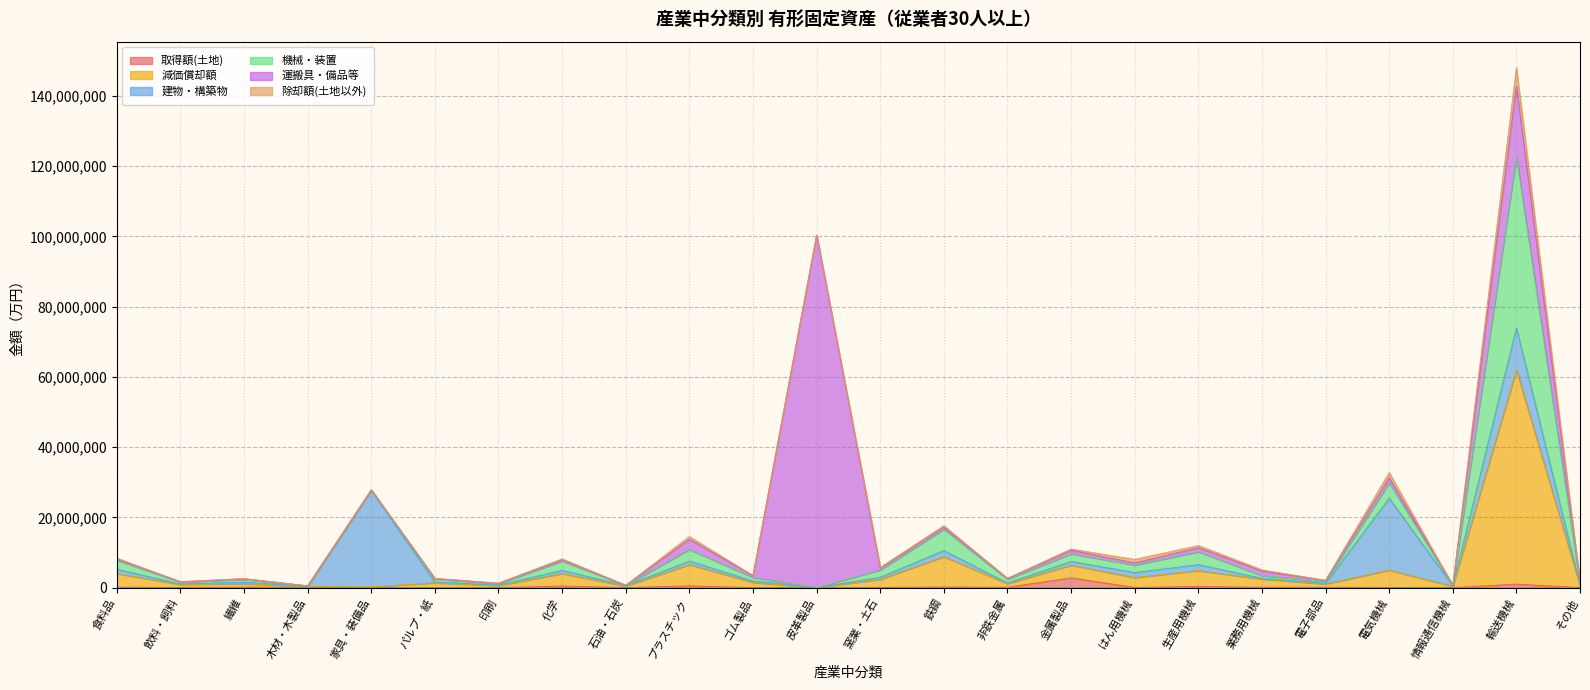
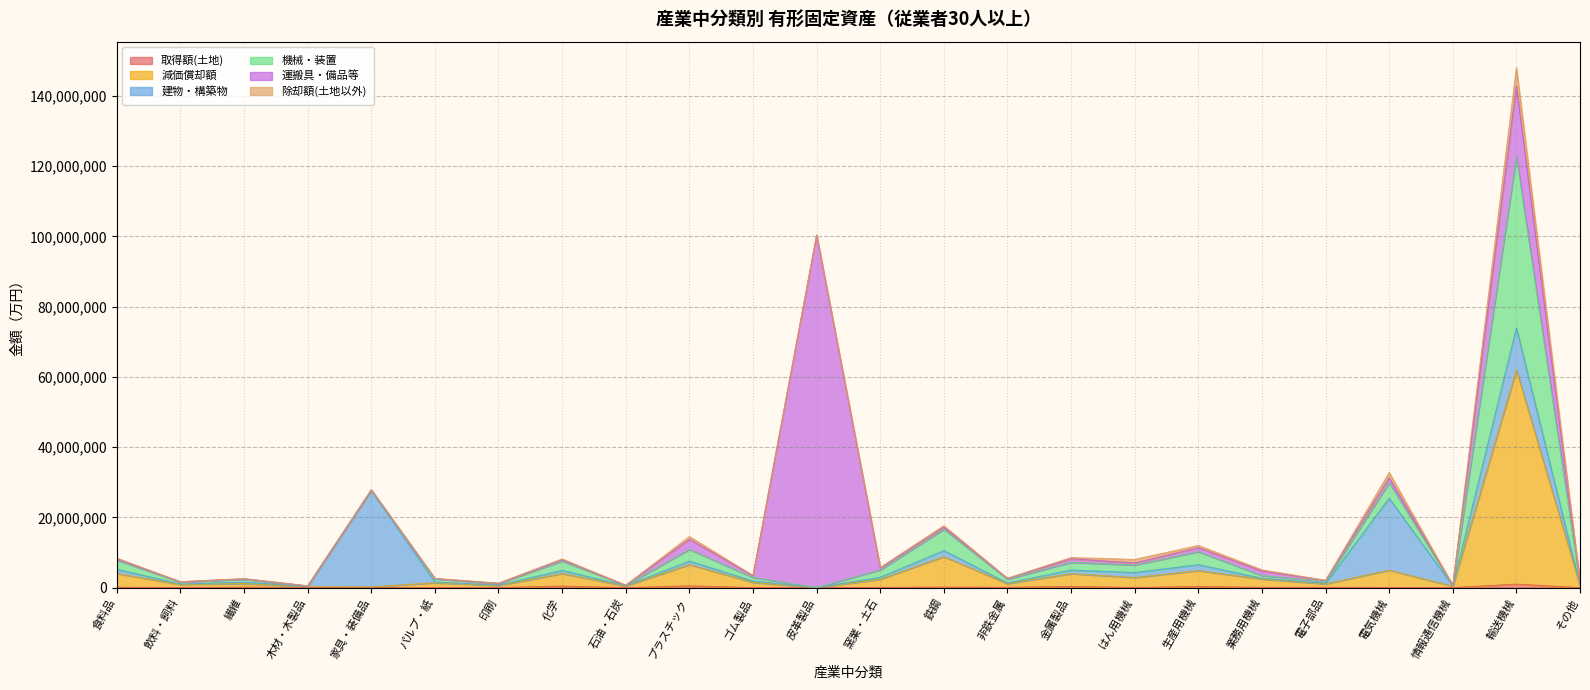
  {
    "取得額(土地)": {
      "食料品": "0",
      "飲料・飼料": "0",
      "繊維": "0",
      "パルプ・紙": "0",
      "化学": "0",
      "プラスチック": "0",
      "ゴム製品": "0",
      "窯業・土石": "0",
      "鉄鋼": "0",
      "非鉄金属": "0",
-     "金属製品": "3,000,000",
+     "金属製品": "0",
      "はん用機械": "0",
      "生産用機械": "0",
      "業務用機械": "0",
      "電子部品": "0",
      "電気機械": "0",
      "輸送機械": "1,000,000"
    },
    "減価償却額": {
      "食料品": "4,000,000",
      "化学": "4,000,000",
      "プラスチック": "6,000,000",
      "鉄鋼": "9,000,000",
      "金属製品": "4,000,000",
      "はん用機械": "3,000,000",
      "生産用機械": "5,000,000",
      "電気機械": "5,000,000",
      "輸送機械": "61,000,000"
    },
    "建物・構築物": {
      "食料品": "1,000,000",
      "化学": "1,000,000",
      "プラスチック": "1,000,000",
      "鉄鋼": "2,000,000",
      "金属製品": "1,000,000",
      "はん用機械": "1,000,000",
      "生産用機械": "2,000,000",
      "電気機械": "20,000,000",
      "輸送機械": "12,000,000"
    },
    "機械・装置": {
      "プラスチック": "3,000,000",
      "金属製品": "2,000,000",
      "生産用機械": "4,000,000",
      "業務用機械": "1,000,000",
      "電気機械": "4,000,000",
      "輸送機械": "49,000,000"
    },
    "運搬具・備品等": {
      "プラスチック": "3,000,000",
      "電気機械": "1,000,000",
      "輸送機械": "20,000,000"
    },
    "除却額(土地以外)": {
      "プラスチック": "1,000,000",
      "はん用機械": "1,000,000",
      "電気機械": "1,000,000",
      "輸送機械": "5,000,000"
    }
  }
